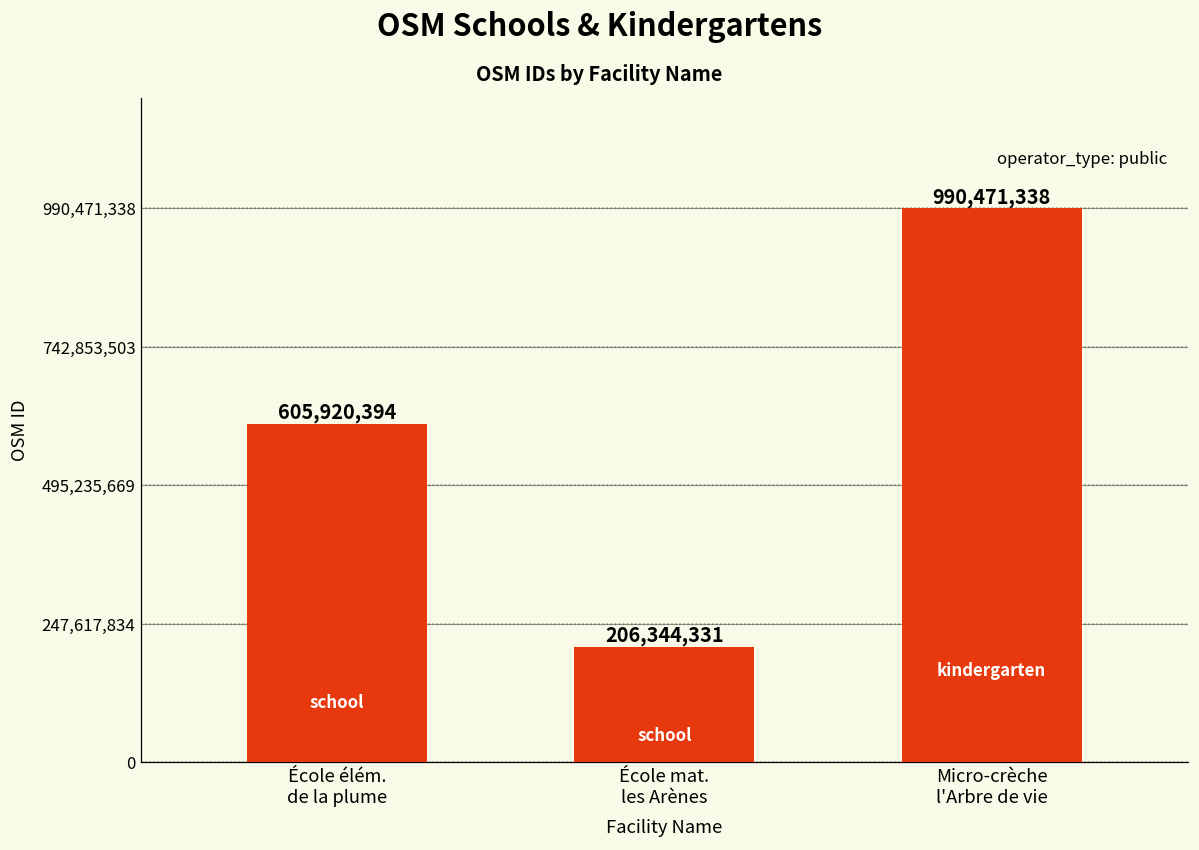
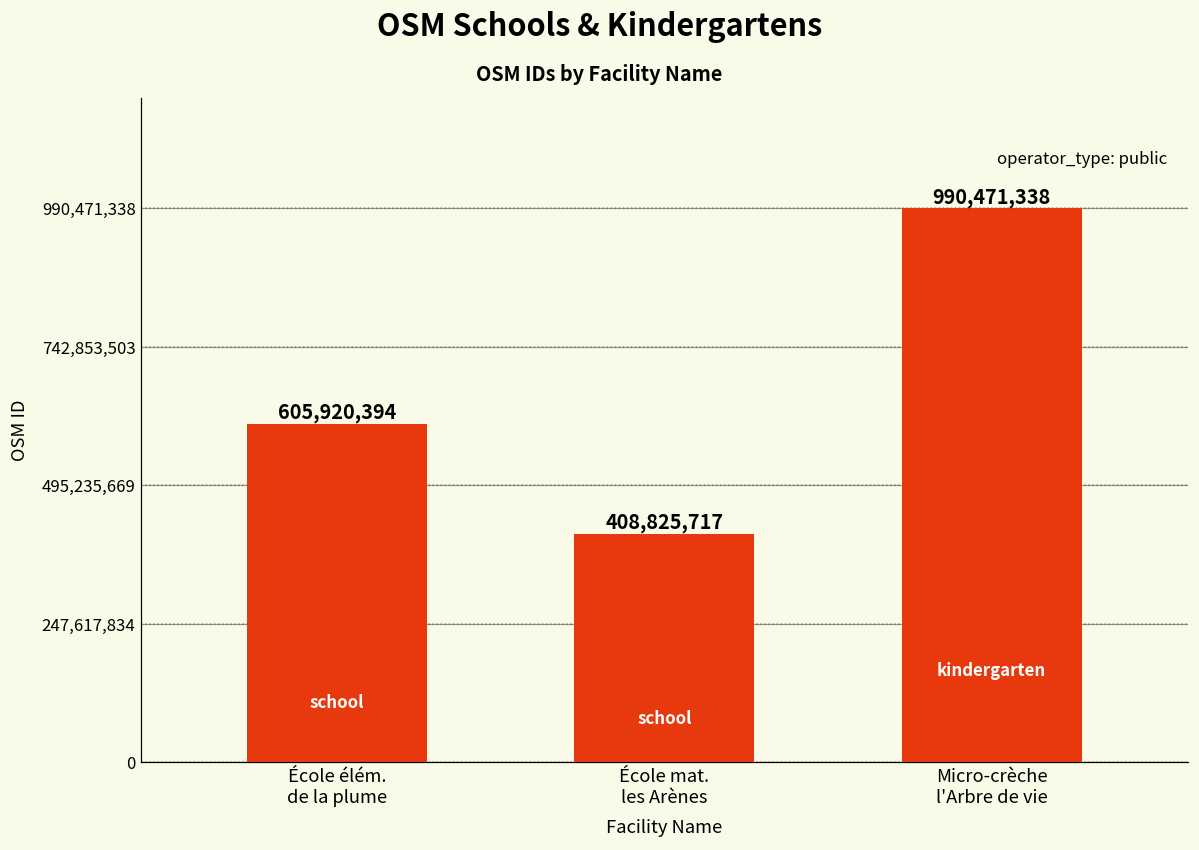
  {
    "École élém. de la plume": "605,920,394",
-   "École mat. les Arènes": "206,344,331",
+   "École mat. les Arènes": "408,825,717",
    "Micro-crèche l'Arbre de vie": "990,471,338"
  }
